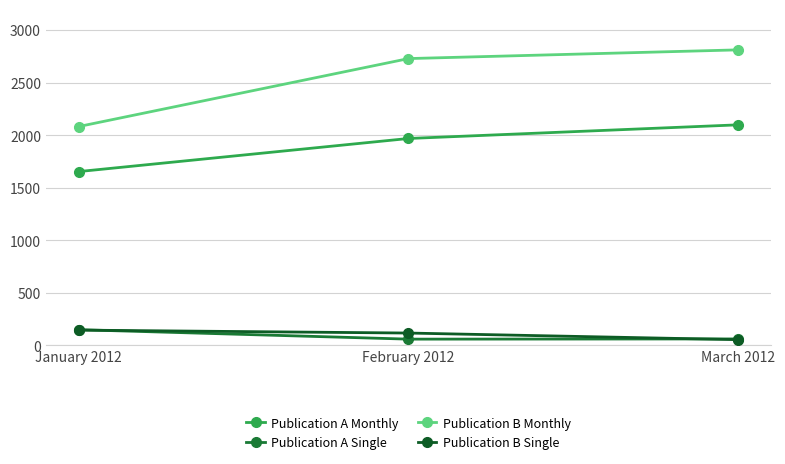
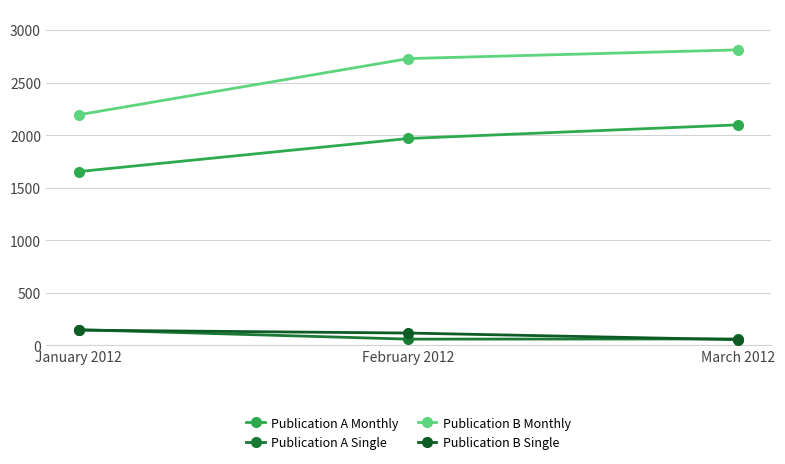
  {
    "Publication B Monthly": {
-     "January 2012": 2080,
+     "January 2012": 2190,
      "February 2012": 2730,
      "March 2012": 2810
    }
  }
